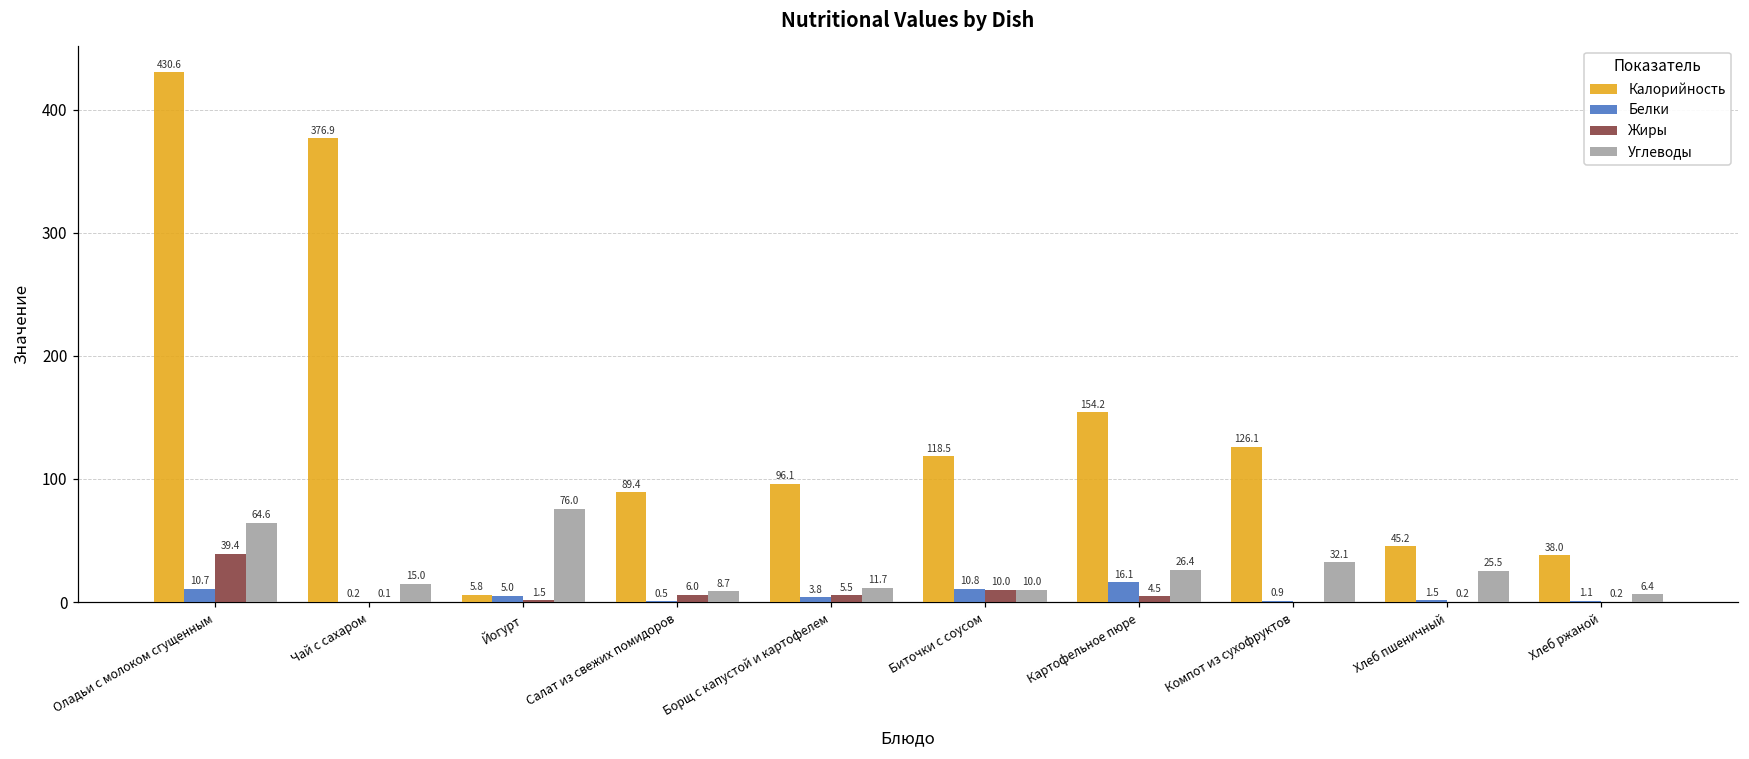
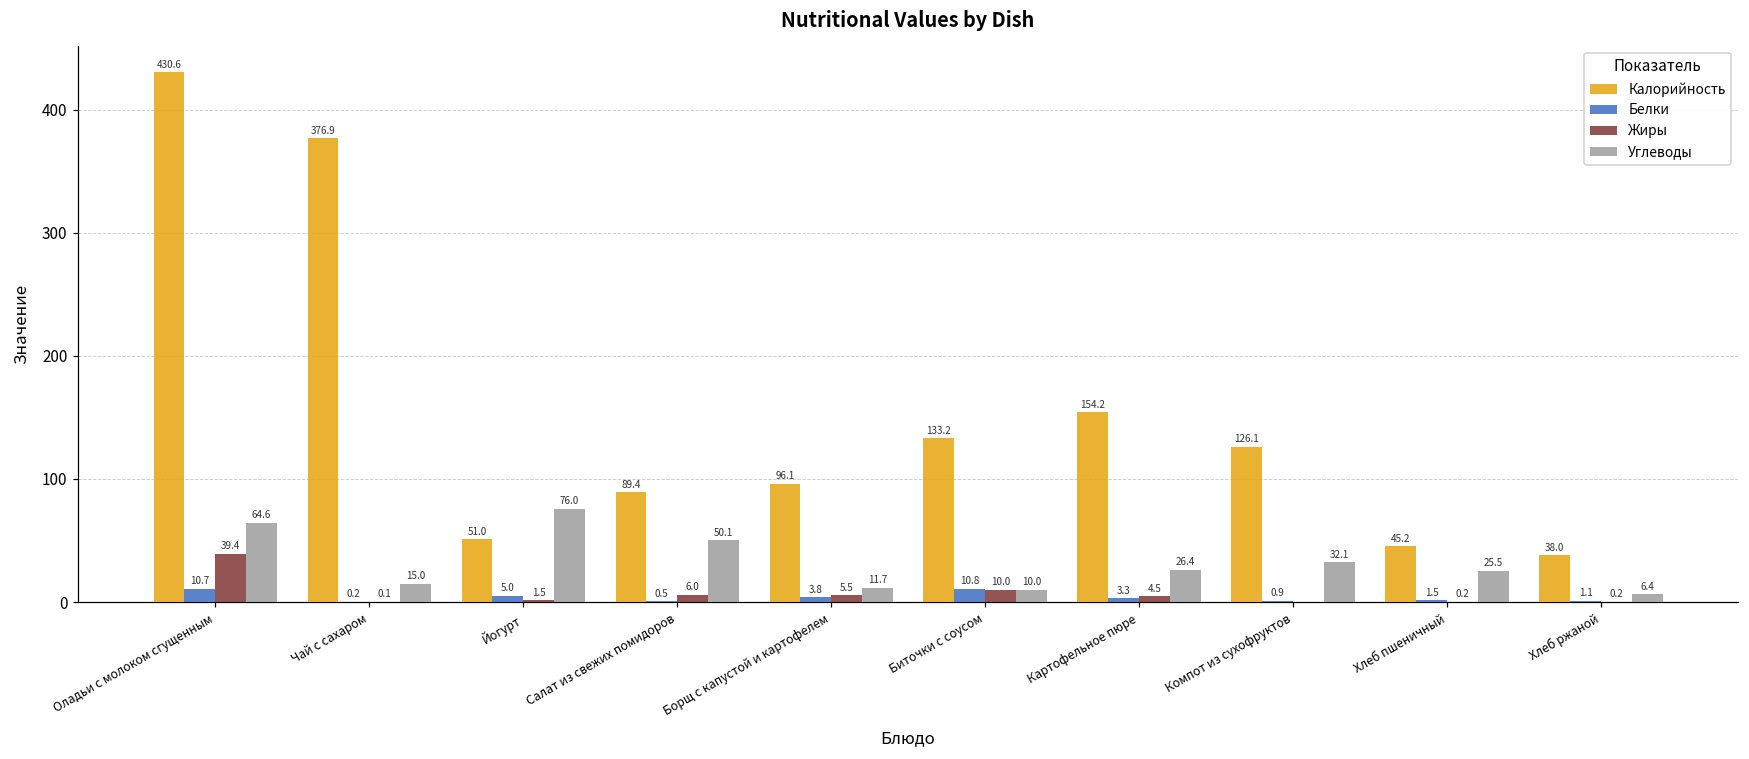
  {
    "Калорийность": {
      "Оладьи с молоком сгущенным": 430.6,
      "Чай с сахаром": 376.9,
-     "Йогурт": 5.8,
+     "Йогурт": 51.0,
      "Салат из свежих помидоров": 89.4,
      "Борщ с капустой и картофелем": 96.1,
-     "Биточки с соусом": 118.5,
+     "Биточки с соусом": 133.2,
      "Картофельное пюре": 154.2,
      "Компот из сухофруктов": 126.1,
      "Хлеб пшеничный": 45.2,
      "Хлеб ржаной": 38.0
    },
    "Белки": {
      "Оладьи с молоком сгущенным": 10.7,
      "Чай с сахаром": 0.2,
      "Йогурт": 5.0,
      "Салат из свежих помидоров": 0.5,
      "Борщ с капустой и картофелем": 3.8,
      "Биточки с соусом": 10.8,
-     "Картофельное пюре": 16.1,
+     "Картофельное пюре": 3.3,
      "Компот из сухофруктов": 0.9,
      "Хлеб пшеничный": 1.5,
      "Хлеб ржаной": 1.1
    },
    "Жиры": {
      "Оладьи с молоком сгущенным": 39.4,
      "Чай с сахаром": 0.1,
      "Йогурт": 1.5,
      "Салат из свежих помидоров": 6.0,
      "Борщ с капустой и картофелем": 5.5,
      "Биточки с соусом": 10.0,
      "Картофельное пюре": 4.5,
      "Хлеб пшеничный": 0.2,
      "Хлеб ржаной": 0.2
    },
    "Углеводы": {
      "Оладьи с молоком сгущенным": 64.6,
      "Чай с сахаром": 15.0,
      "Йогурт": 76.0,
-     "Салат из свежих помидоров": 8.7,
+     "Салат из свежих помидоров": 50.1,
      "Борщ с капустой и картофелем": 11.7,
      "Биточки с соусом": 10.0,
      "Картофельное пюре": 26.4,
      "Компот из сухофруктов": 32.1,
      "Хлеб пшеничный": 25.5,
      "Хлеб ржаной": 6.4
    }
  }
